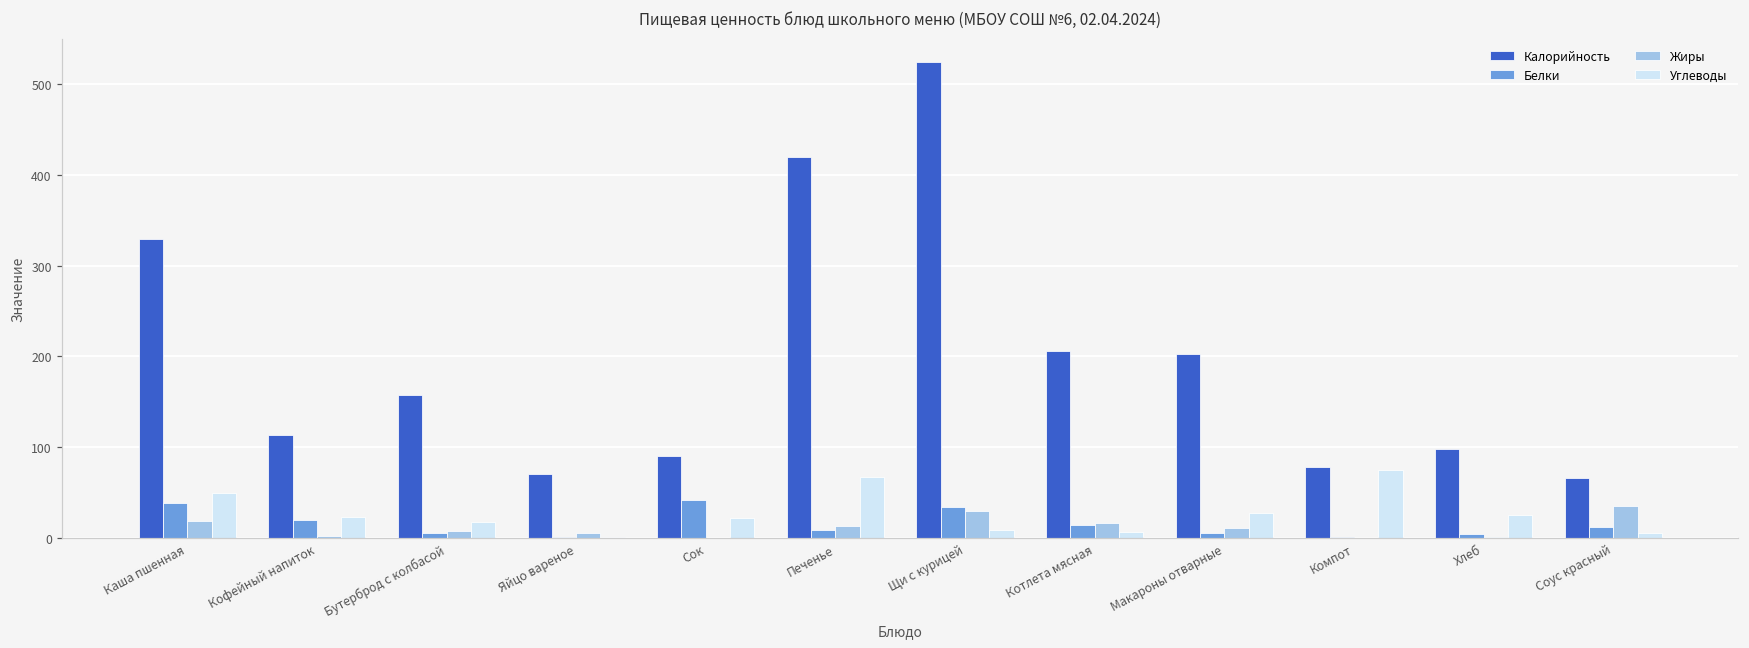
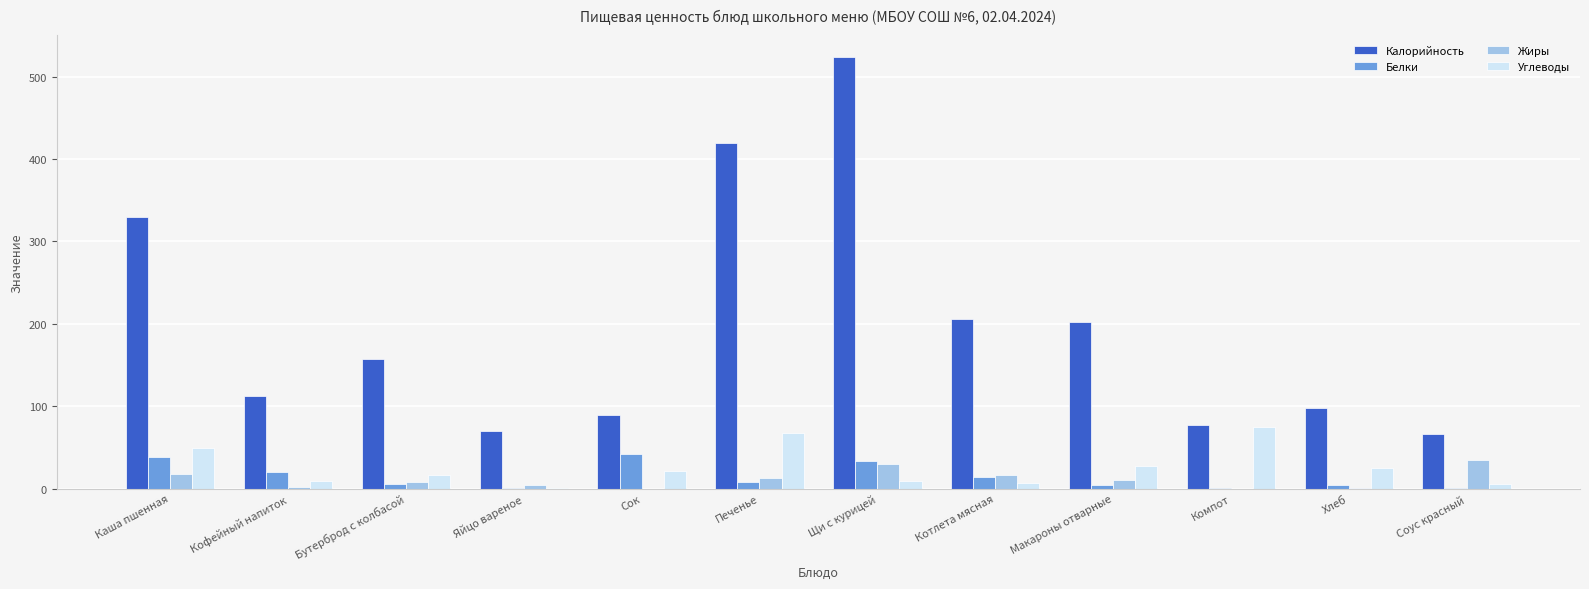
  {
    "Калорийность": {
      "Каша пшенная": 330,
      "Кофейный напиток": 110,
      "Бутерброд с колбасой": 160,
      "Яйцо вареное": 70,
      "Сок": 90,
      "Печенье": 420,
      "Щи с курицей": 520,
      "Котлета мясная": 210,
      "Макароны отварные": 200,
      "Компот": 80,
      "Хлеб": 100,
      "Соус красный": 70
    },
    "Белки": {
      "Каша пшенная": 40,
      "Кофейный напиток": 20,
      "Бутерброд с колбасой": 10,
      "Сок": 40,
      "Печенье": 10,
      "Щи с курицей": 30,
      "Котлета мясная": 10,
      "Макароны отварные": 10,
      "Хлеб": 0,
-     "Соус красный": 10
+     "Соус красный": 0
    },
    "Жиры": {
      "Каша пшенная": 20,
      "Бутерброд с колбасой": 10,
      "Яйцо вареное": 10,
      "Сок": 0,
      "Печенье": 10,
      "Щи с курицей": 30,
      "Котлета мясная": 20,
      "Макароны отварные": 10,
      "Соус красный": 40
    },
    "Углеводы": {
      "Каша пшенная": 50,
-     "Кофейный напиток": 20,
+     "Кофейный напиток": 10,
      "Бутерброд с колбасой": 20,
      "Сок": 20,
      "Печенье": 70,
      "Щи с курицей": 10,
      "Котлета мясная": 10,
      "Макароны отварные": 30,
      "Компот": 80,
      "Хлеб": 30,
      "Соус красный": 10
    }
  }
